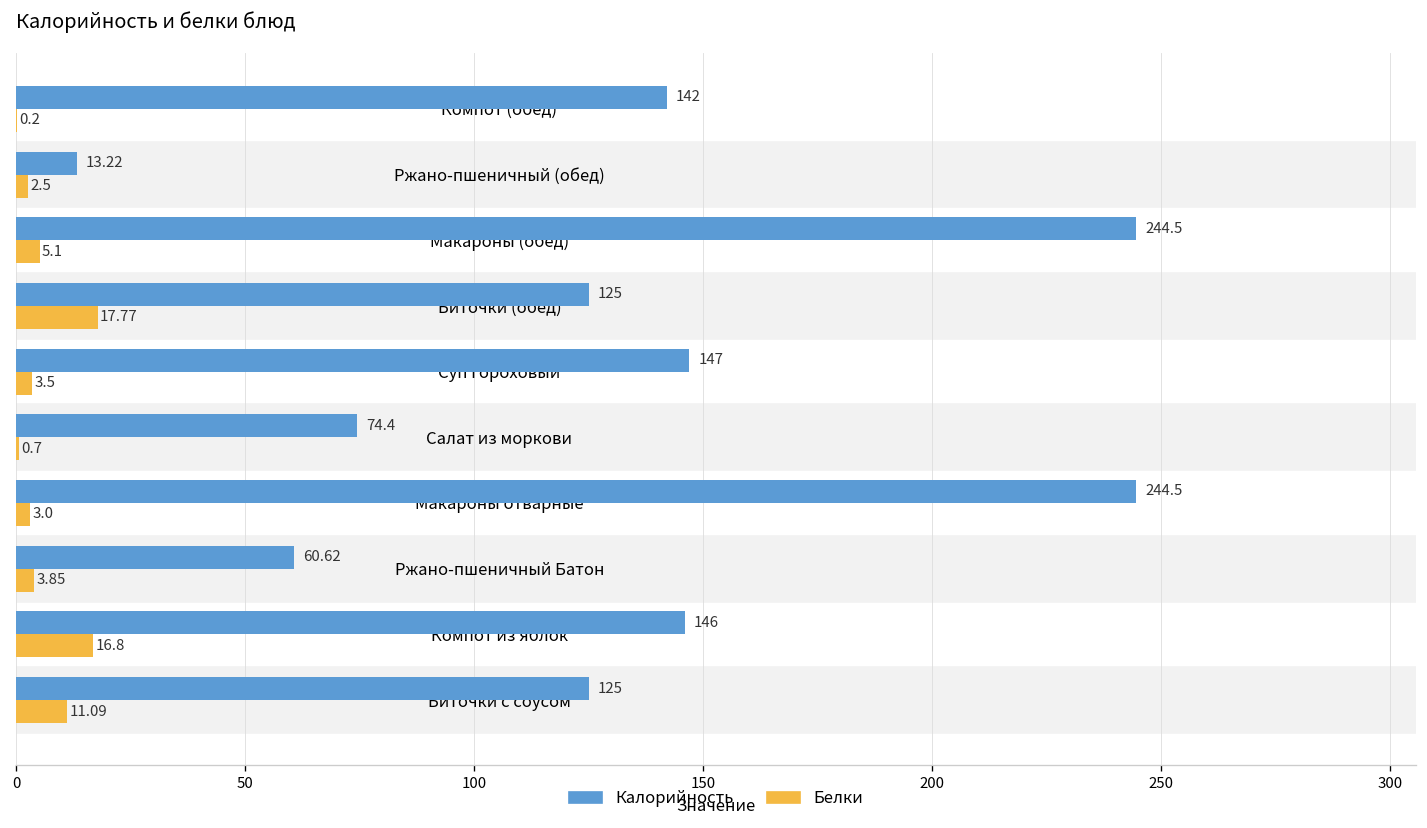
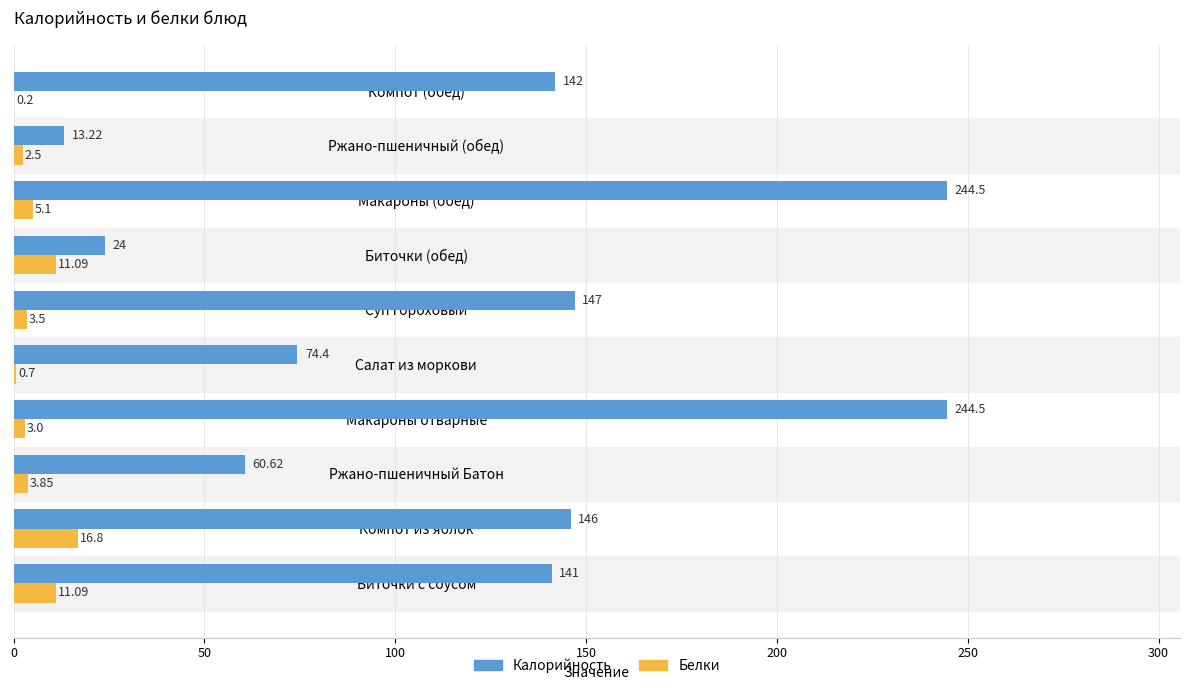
  {
    "Калорийность": {
      "Компот (обед)": 142,
      "Ржано-пшеничный (обед)": 13.22,
      "Макароны (обед)": 244.5,
-     "Биточки (обед)": 125,
+     "Биточки (обед)": 24,
      "Суп гороховый": 147,
      "Салат из моркови": 74.4,
      "Макароны отварные": 244.5,
      "Ржано-пшеничный Батон": 60.62,
      "Компот из яблок": 146,
-     "Биточки с соусом": 125
+     "Биточки с соусом": 141
    },
    "Белки": {
      "Компот (обед)": 0.2,
      "Ржано-пшеничный (обед)": 2.5,
      "Макароны (обед)": 5.1,
-     "Биточки (обед)": 17.77,
+     "Биточки (обед)": 11.09,
      "Суп гороховый": 3.5,
      "Салат из моркови": 0.7,
      "Макароны отварные": 3.0,
      "Ржано-пшеничный Батон": 3.85,
      "Компот из яблок": 16.8,
      "Биточки с соусом": 11.09
    }
  }
